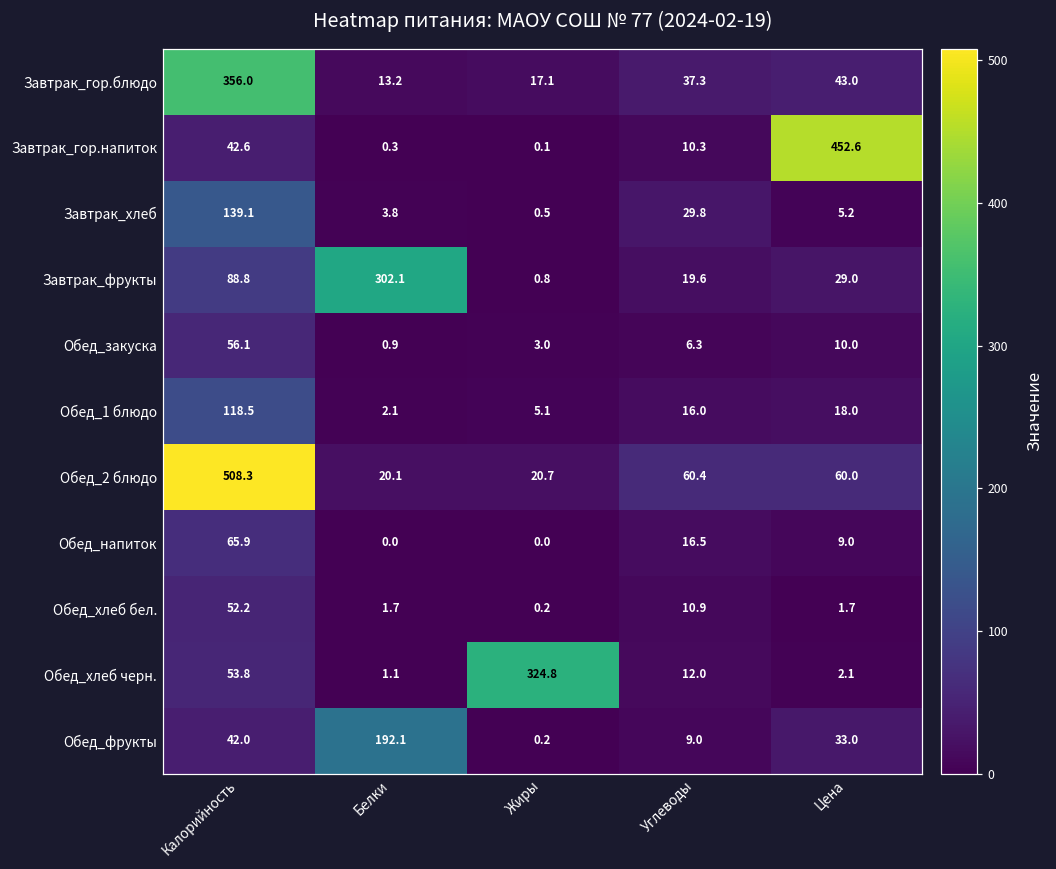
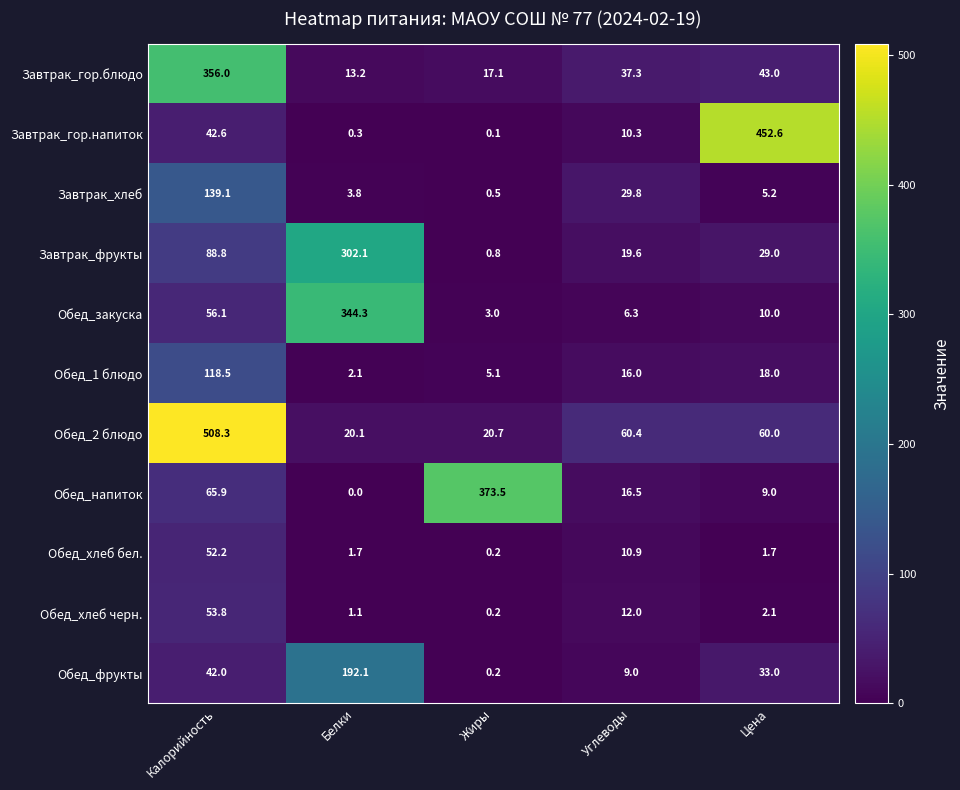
  {
    "Завтрак_гор.блюдо": {
      "Калорийность": 356.0,
      "Белки": 13.2,
      "Жиры": 17.1,
      "Углеводы": 37.3,
      "Цена": 43.0
    },
    "Завтрак_гор.напиток": {
      "Калорийность": 42.6,
      "Белки": 0.3,
      "Жиры": 0.1,
      "Углеводы": 10.3,
      "Цена": 452.6
    },
    "Завтрак_хлеб": {
      "Калорийность": 139.1,
      "Белки": 3.8,
      "Жиры": 0.5,
      "Углеводы": 29.8,
      "Цена": 5.2
    },
    "Завтрак_фрукты": {
      "Калорийность": 88.8,
      "Белки": 302.1,
      "Жиры": 0.8,
      "Углеводы": 19.6,
      "Цена": 29.0
    },
    "Обед_закуска": {
      "Калорийность": 56.1,
-     "Белки": 0.9,
+     "Белки": 344.3,
      "Жиры": 3.0,
      "Углеводы": 6.3,
      "Цена": 10.0
    },
    "Обед_1 блюдо": {
      "Калорийность": 118.5,
      "Белки": 2.1,
      "Жиры": 5.1,
      "Углеводы": 16.0,
      "Цена": 18.0
    },
    "Обед_2 блюдо": {
      "Калорийность": 508.3,
      "Белки": 20.1,
      "Жиры": 20.7,
      "Углеводы": 60.4,
      "Цена": 60.0
    },
    "Обед_напиток": {
      "Калорийность": 65.9,
      "Белки": 0.0,
-     "Жиры": 0.0,
+     "Жиры": 373.5,
      "Углеводы": 16.5,
      "Цена": 9.0
    },
    "Обед_хлеб бел.": {
      "Калорийность": 52.2,
      "Белки": 1.7,
      "Жиры": 0.2,
      "Углеводы": 10.9,
      "Цена": 1.7
    },
    "Обед_хлеб черн.": {
      "Калорийность": 53.8,
      "Белки": 1.1,
-     "Жиры": 324.8,
+     "Жиры": 0.2,
      "Углеводы": 12.0,
      "Цена": 2.1
    },
    "Обед_фрукты": {
      "Калорийность": 42.0,
      "Белки": 192.1,
      "Жиры": 0.2,
      "Углеводы": 9.0,
      "Цена": 33.0
    }
  }
